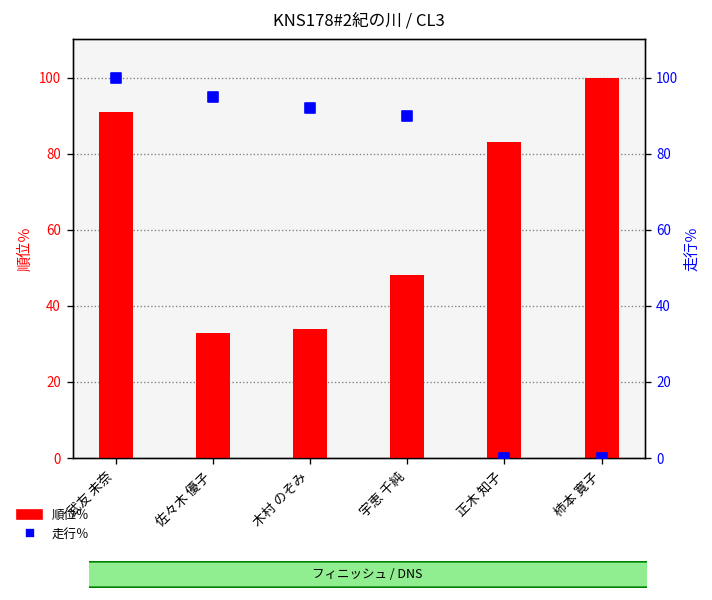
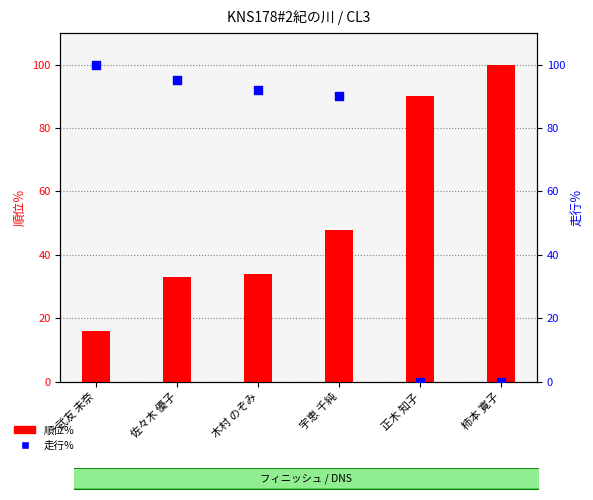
  {
    "順位％": {
-     "武友 未奈": 91,
+     "武友 未奈": 16,
      "佐々木 優子": 33,
      "木村 のぞみ": 34,
      "宇恵 千純": 48,
-     "正木 知子": 83,
+     "正木 知子": 90,
      "柿本 寛子": 100
    }
  }
